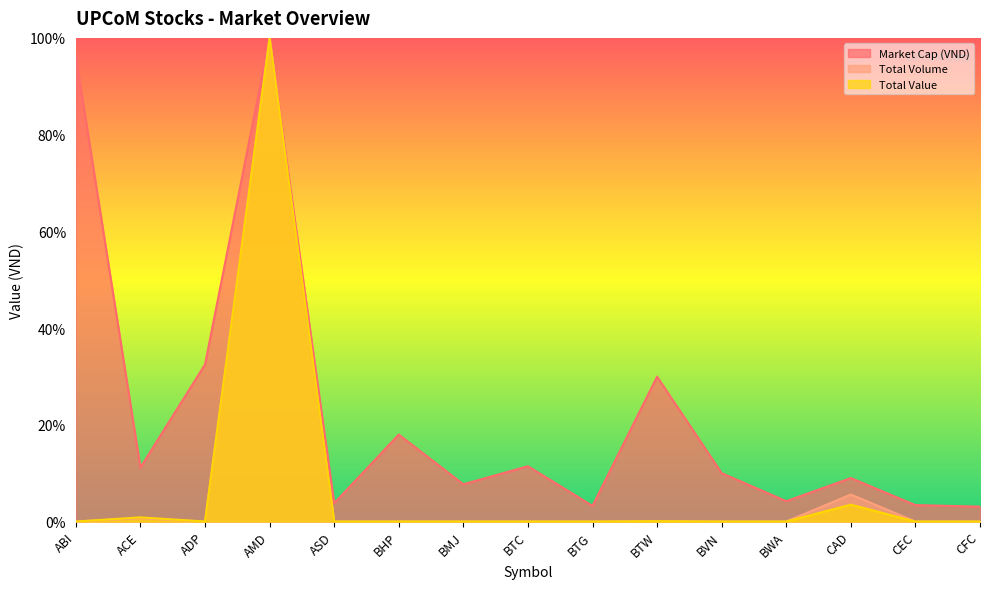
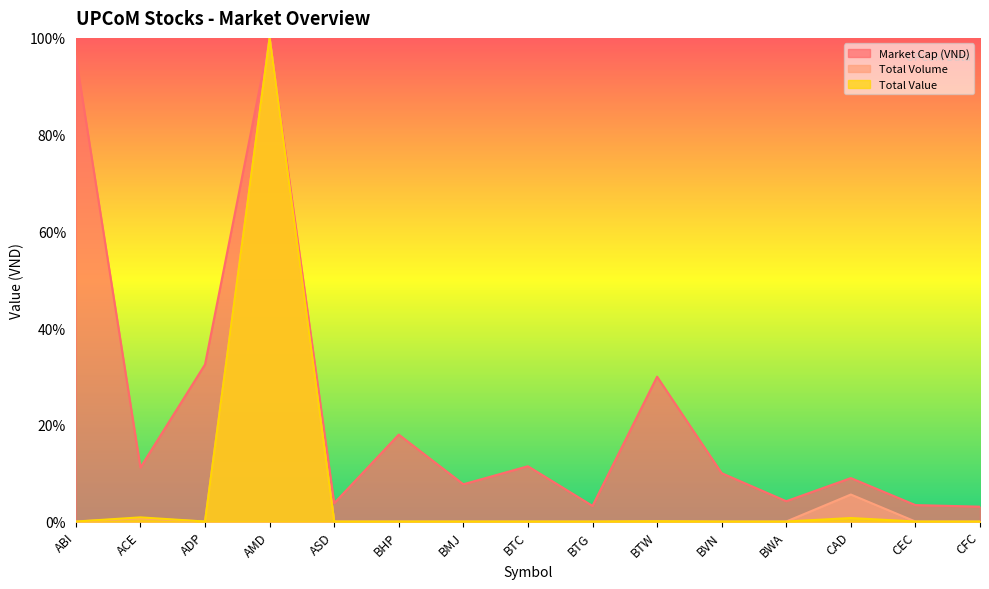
  {
    "Total Value": {
-     "CAD": "3%"
+     "CAD": "1%"
    }
  }
